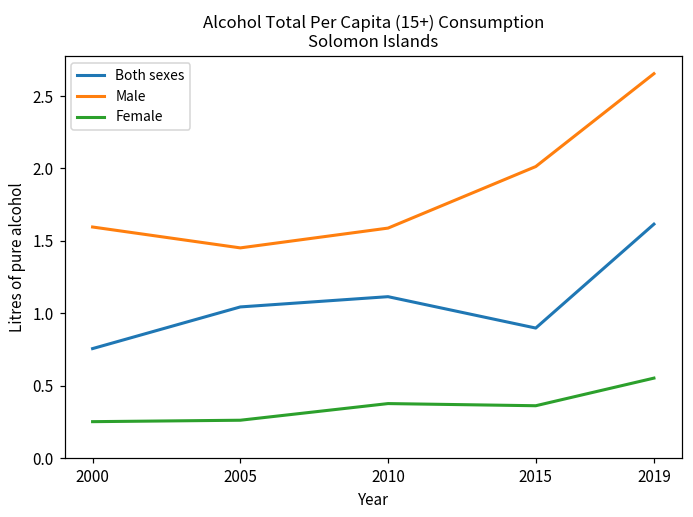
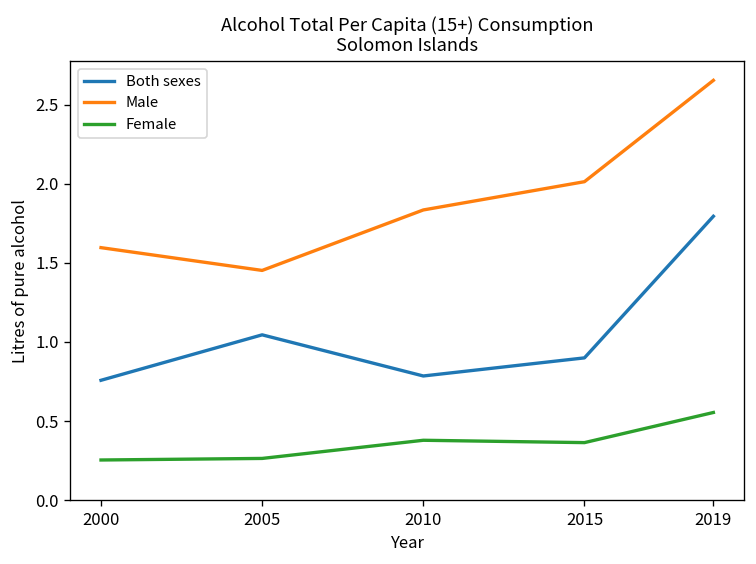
  {
    "Both sexes": {
      "2000": 0.76,
      "2005": 1.04,
-     "2010": 1.12,
+     "2010": 0.78,
      "2015": 0.90,
-     "2019": 1.62
+     "2019": 1.79
    },
    "Male": {
      "2000": 1.60,
      "2005": 1.45,
-     "2010": 1.59,
+     "2010": 1.83,
      "2015": 2.01,
      "2019": 2.65
    },
    "Female": {
      "2000": 0.25,
      "2005": 0.26,
      "2010": 0.38,
      "2015": 0.36,
      "2019": 0.55
    }
  }
